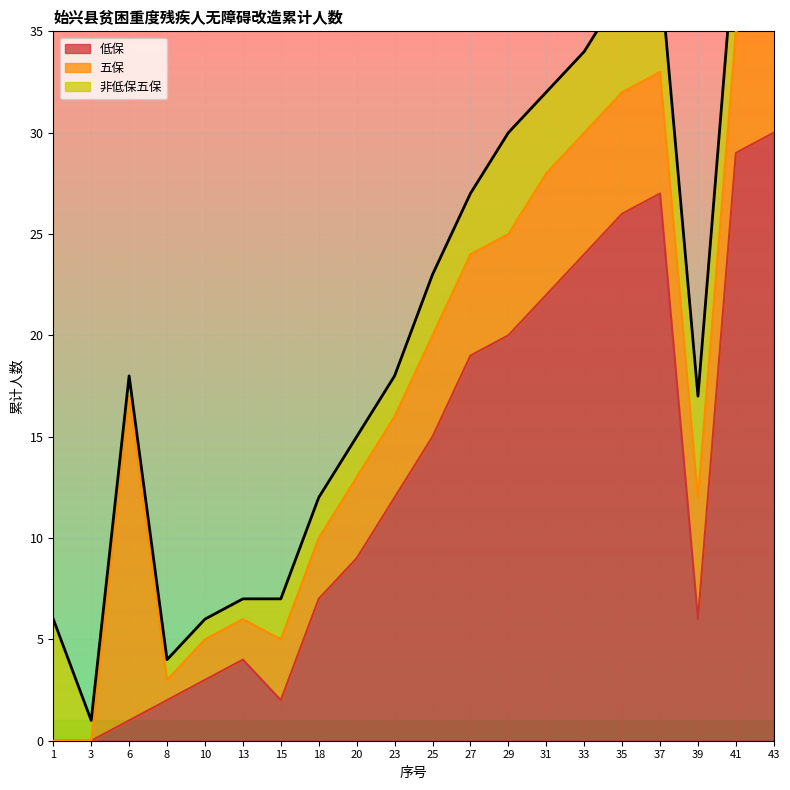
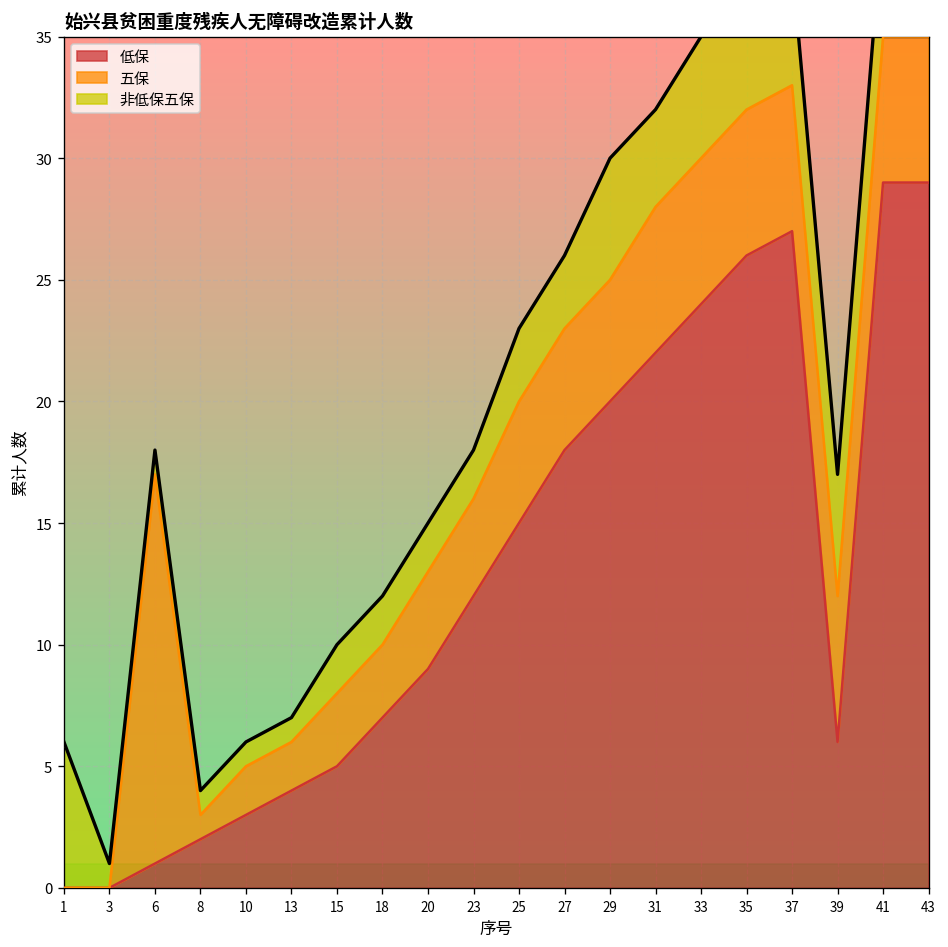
  {
    "低保": {
      "8": 2,
      "10": 3,
      "13": 4,
-     "15": 2,
+     "15": 5,
      "18": 7,
      "20": 9,
      "23": 12,
      "25": 15,
-     "27": 19,
+     "27": 18,
      "29": 20,
      "31": 22,
      "33": 24,
      "35": 26,
      "37": 27,
      "39": 6,
      "41": 29,
-     "43": 30
+     "43": 29
    },
    "五保": {
      "6": 16,
      "8": 1,
      "10": 2,
      "13": 2,
      "15": 3,
      "18": 3,
      "20": 4,
      "23": 4,
      "25": 5,
      "27": 5,
      "29": 5,
      "31": 6,
      "33": 6,
      "35": 6,
      "37": 6,
      "39": 6,
      "41": 6
    },
    "非低保五保": {
      "1": 6,
      "6": 1,
      "8": 1,
      "10": 1,
      "13": 1,
      "15": 2,
      "18": 2,
      "20": 2,
      "23": 2,
      "25": 3,
      "27": 3,
      "29": 5,
      "31": 4,
-     "33": 4,
+     "33": 5,
      "39": 5
    }
  }
